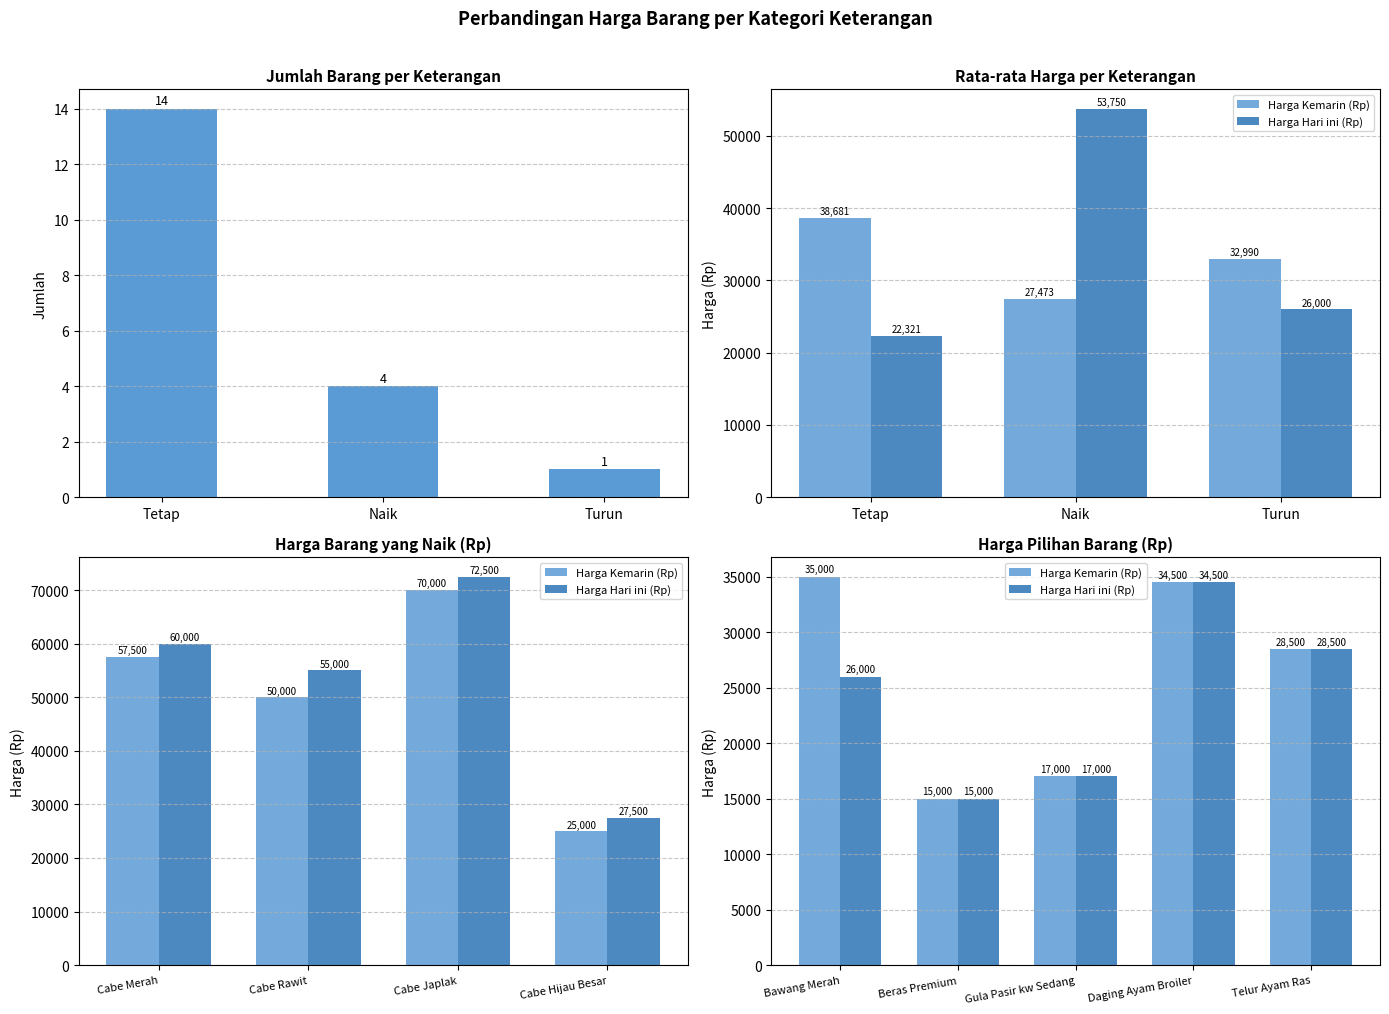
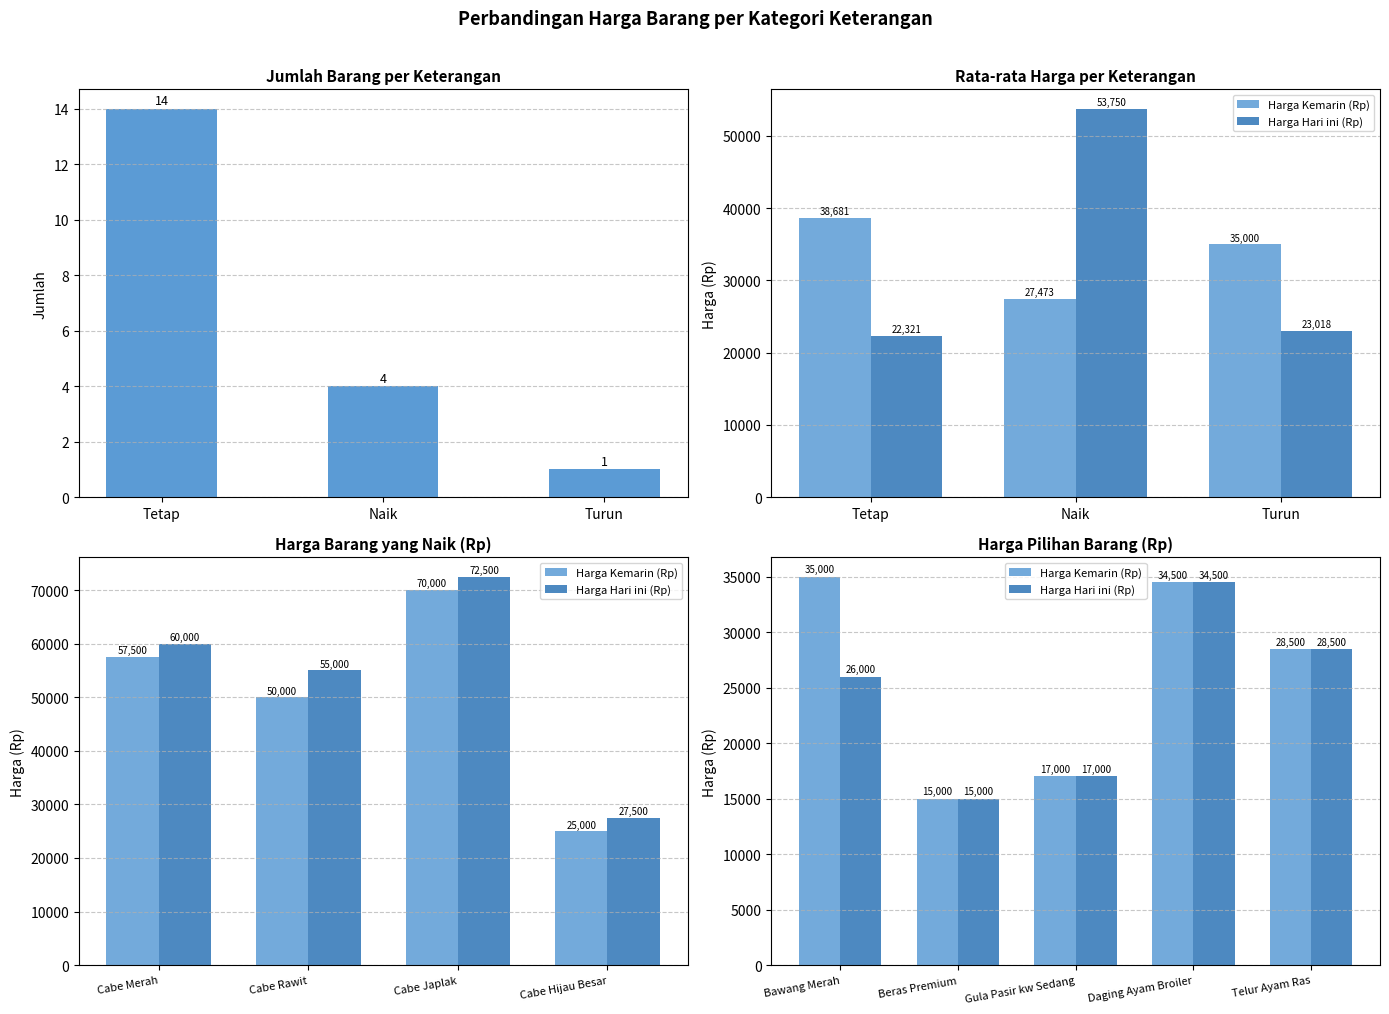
  {
    "Jumlah Barang per Keterangan": {
      "Tetap": "14",
      "Naik": "4",
      "Turun": "1"
    },
    "Rata-rata Harga per Keterangan": {
      "Harga Kemarin (Rp)": {
        "Tetap": "38,681",
        "Naik": "27,473",
-       "Turun": "32,990"
+       "Turun": "35,000"
      },
      "Harga Hari ini (Rp)": {
        "Tetap": "22,321",
        "Naik": "53,750",
-       "Turun": "26,000"
+       "Turun": "23,018"
      }
    },
    "Harga Barang yang Naik (Rp)": {
      "Harga Kemarin (Rp)": {
        "Cabe Merah": "57,500",
        "Cabe Rawit": "50,000",
        "Cabe Japlak": "70,000",
        "Cabe Hijau Besar": "25,000"
      },
      "Harga Hari ini (Rp)": {
        "Cabe Merah": "60,000",
        "Cabe Rawit": "55,000",
        "Cabe Japlak": "72,500",
        "Cabe Hijau Besar": "27,500"
      }
    },
    "Harga Pilihan Barang (Rp)": {
      "Harga Kemarin (Rp)": {
        "Bawang Merah": "35,000",
        "Beras Premium": "15,000",
        "Gula Pasir kw Sedang": "17,000",
        "Daging Ayam Broiler": "34,500",
        "Telur Ayam Ras": "28,500"
      },
      "Harga Hari ini (Rp)": {
        "Bawang Merah": "26,000",
        "Beras Premium": "15,000",
        "Gula Pasir kw Sedang": "17,000",
        "Daging Ayam Broiler": "34,500",
        "Telur Ayam Ras": "28,500"
      }
    }
  }
